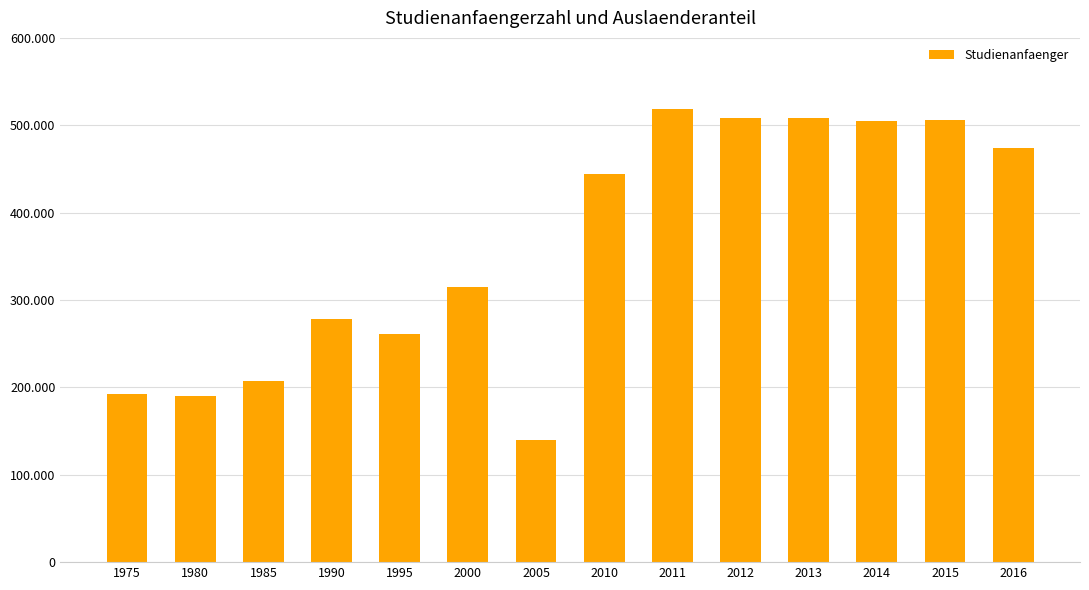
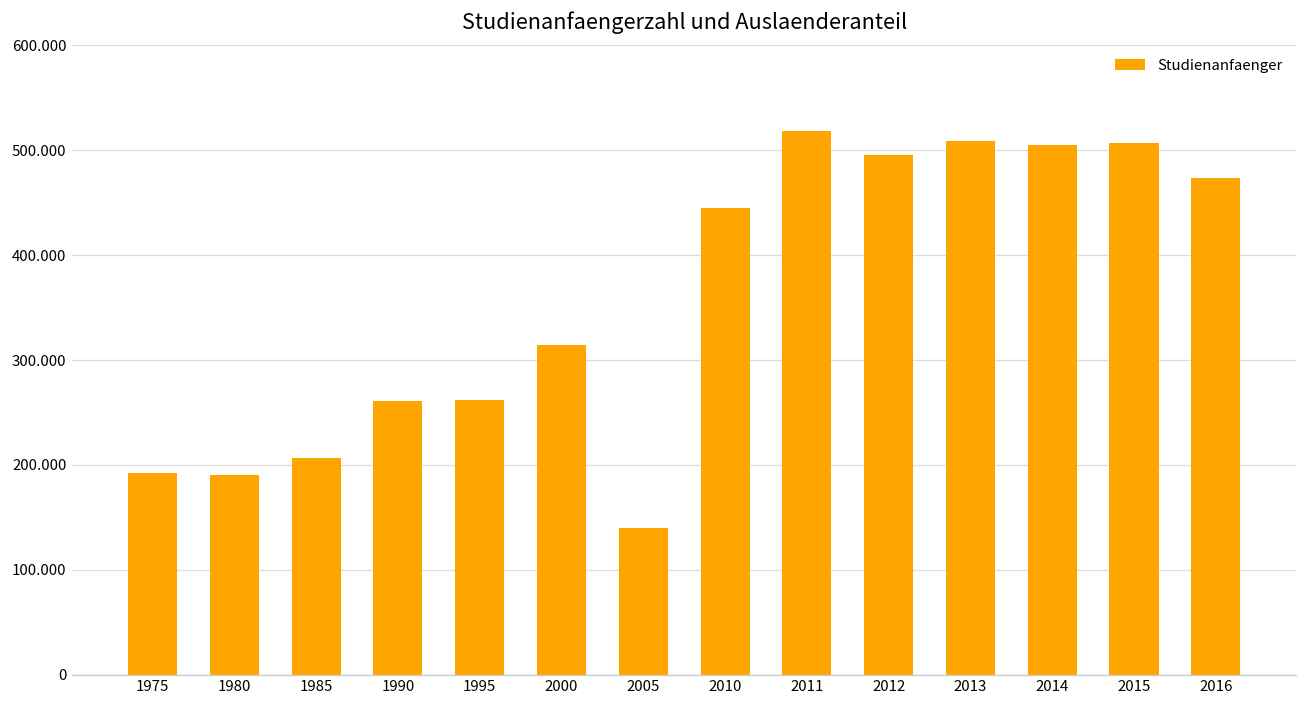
  {
    "1975": 190,
    "1980": 190,
    "1985": 210,
-   "1990": 280,
+   "1990": 260,
    "1995": 260,
    "2000": 310,
    "2005": 140,
    "2010": 440,
    "2011": 520,
-   "2012": 510,
+   "2012": 500,
    "2013": 510,
    "2014": 500,
    "2015": 510,
    "2016": 470
  }
